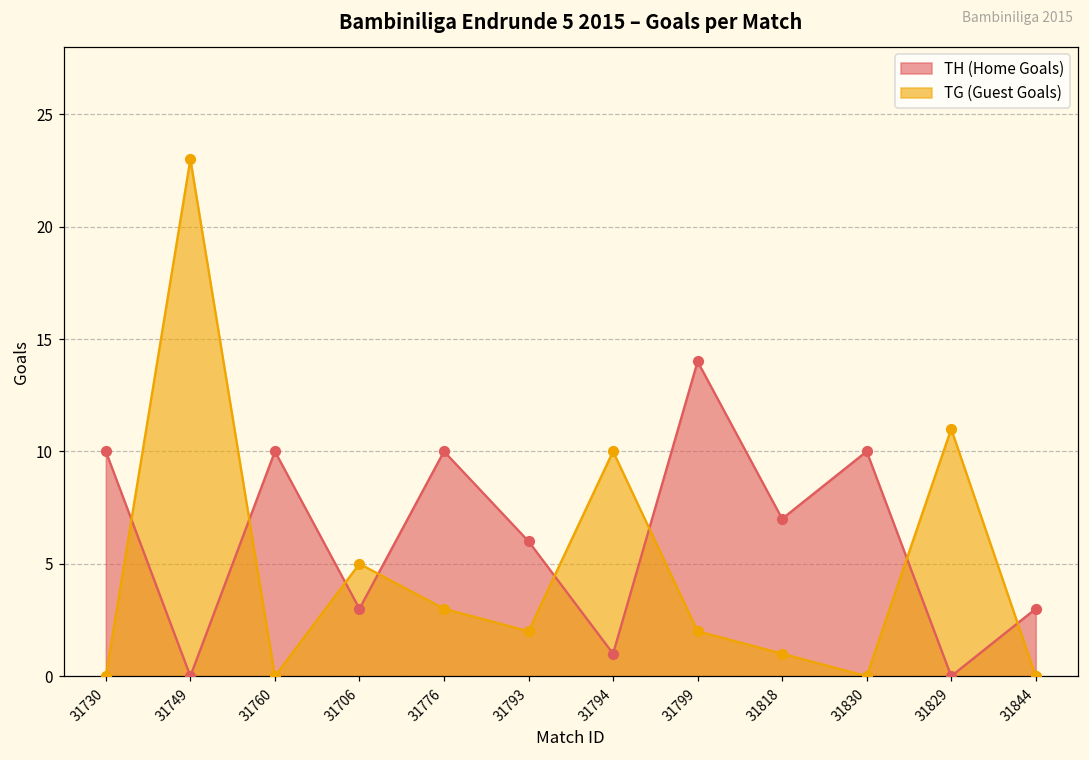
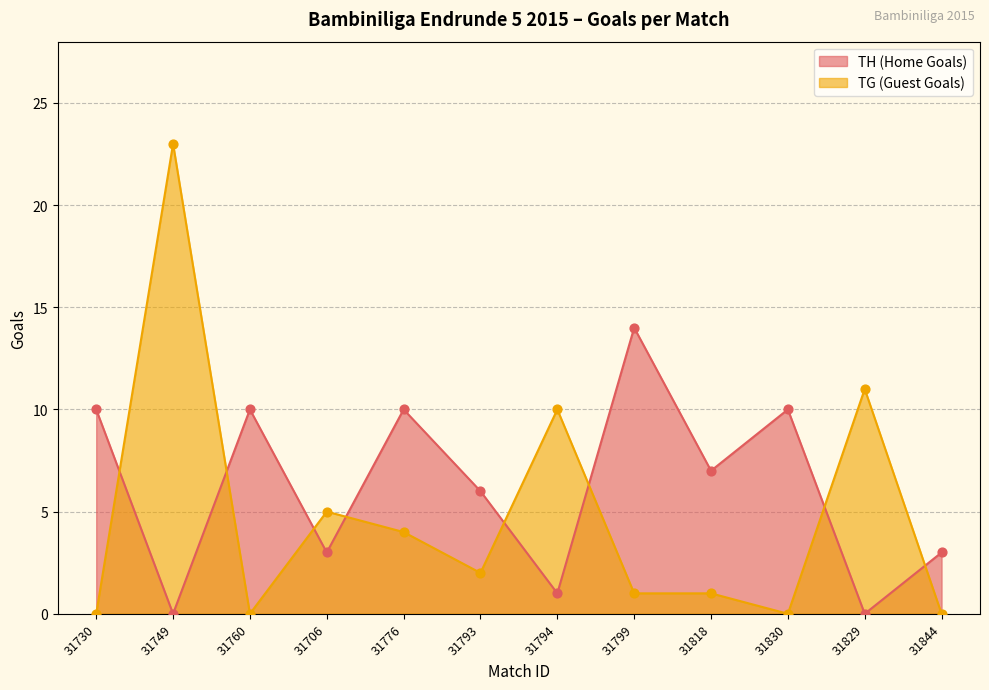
  {
    "TH (Home Goals)": {
      "31730": 10,
      "31749": 0,
      "31760": 10,
      "31706": 3,
      "31776": 10,
      "31793": 6,
      "31794": 1,
      "31799": 14,
      "31818": 7,
      "31830": 10,
      "31829": 0,
      "31844": 3
    },
    "TG (Guest Goals)": {
      "31730": 0,
      "31749": 23,
      "31760": 0,
      "31706": 5,
-     "31776": 3,
+     "31776": 4,
      "31793": 2,
      "31794": 10,
-     "31799": 2,
+     "31799": 1,
      "31818": 1,
      "31830": 0,
      "31829": 11,
      "31844": 0
    }
  }
